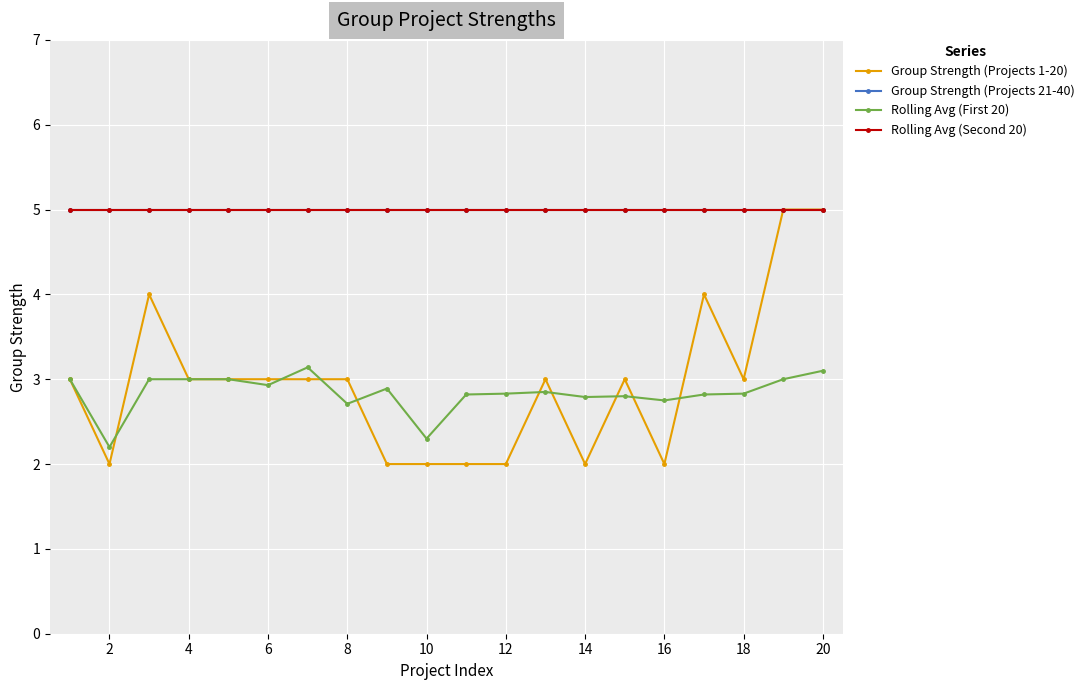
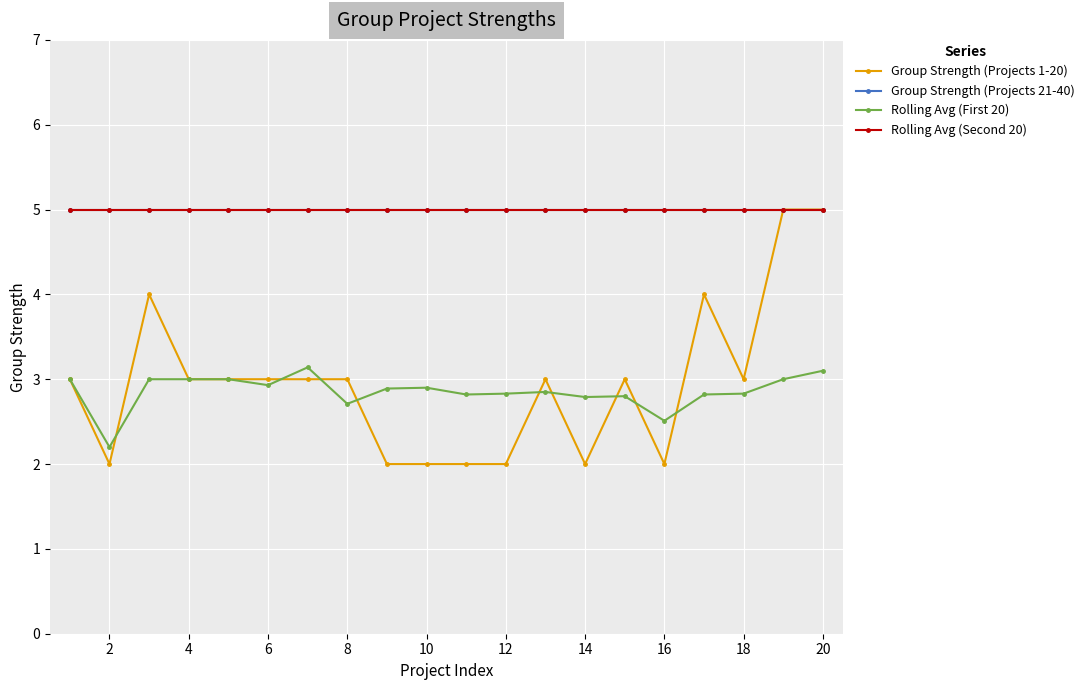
  {
    "Group Strength (Projects 1-20)": {
      "2": 2.0,
      "6": 3.0,
      "8": 3.0,
      "10": 2.0,
      "12": 2.0,
      "14": 2.0,
      "16": 2.0,
      "18": 3.0
    },
    "Rolling Avg (Second 20)": {
      "2": 5.0,
      "4": 5.0,
      "6": 5.0,
      "8": 5.0,
      "10": 5.0,
      "12": 5.0,
      "14": 5.0,
      "16": 5.0,
      "18": 5.0
    },
    "Rolling Avg (First 20)": {
      "2": 2.2,
      "6": 2.9,
      "8": 2.7,
-     "10": 2.3,
+     "10": 2.9,
      "12": 2.8,
      "14": 2.8,
-     "16": 2.8,
+     "16": 2.5,
      "18": 2.8,
      "20": 3.1
    }
  }
